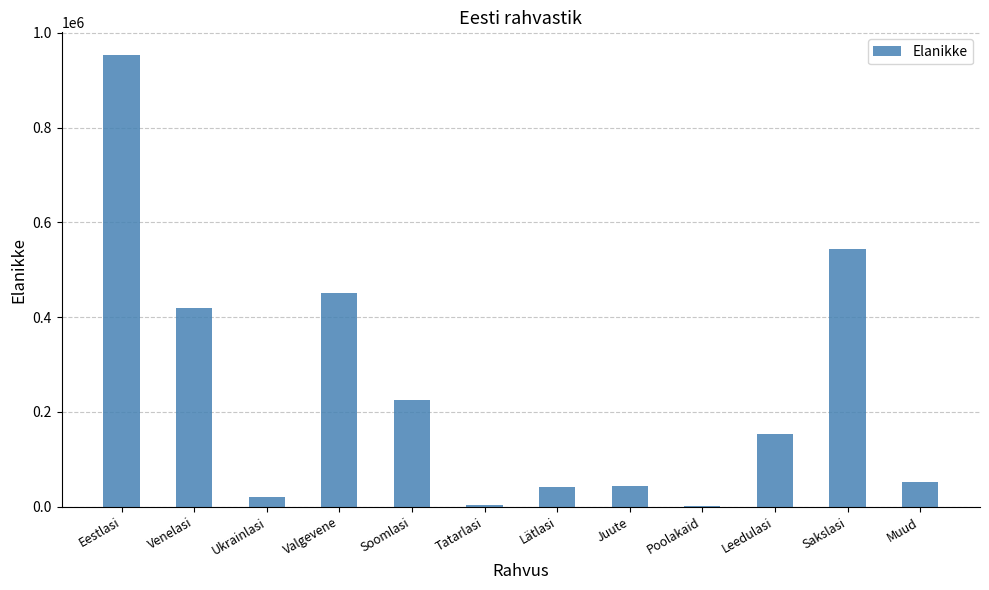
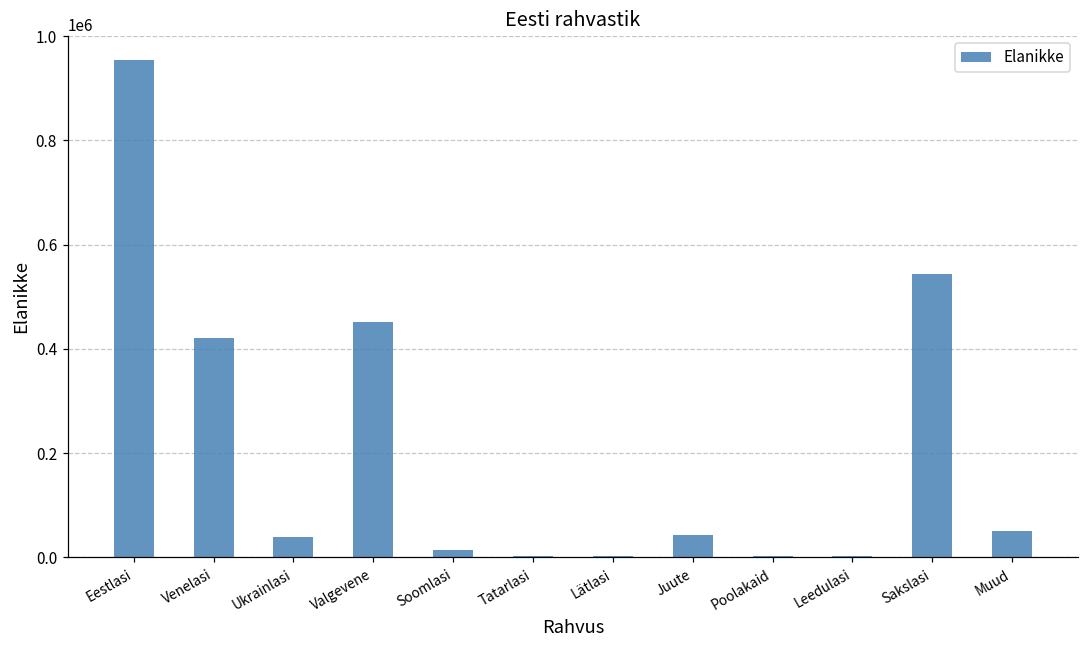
  {
    "Eestlasi": 950000,
    "Venelasi": 420000,
-   "Ukrainlasi": 20000,
+   "Ukrainlasi": 40000,
    "Valgevene": 450000,
-   "Soomlasi": 230000,
-   "Lätlasi": 40000,
+   "Soomlasi": 10000,
+   "Lätlasi": 0,
    "Juute": 40000,
-   "Leedulasi": 150000,
+   "Leedulasi": 0,
    "Sakslasi": 540000,
    "Muud": 50000
  }
